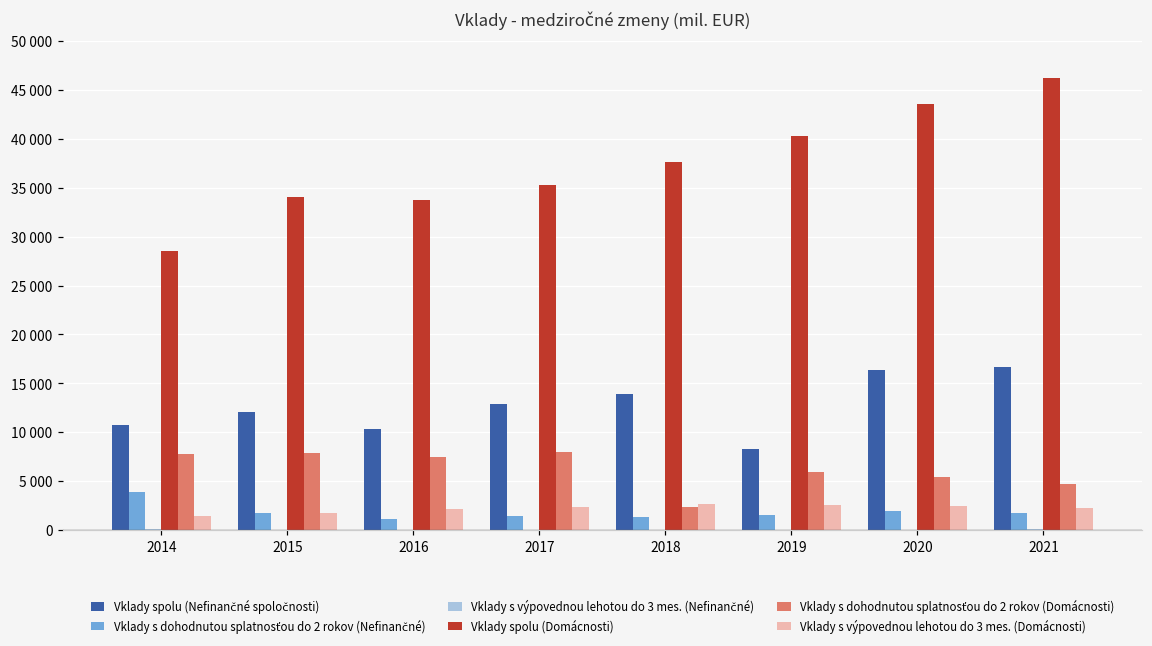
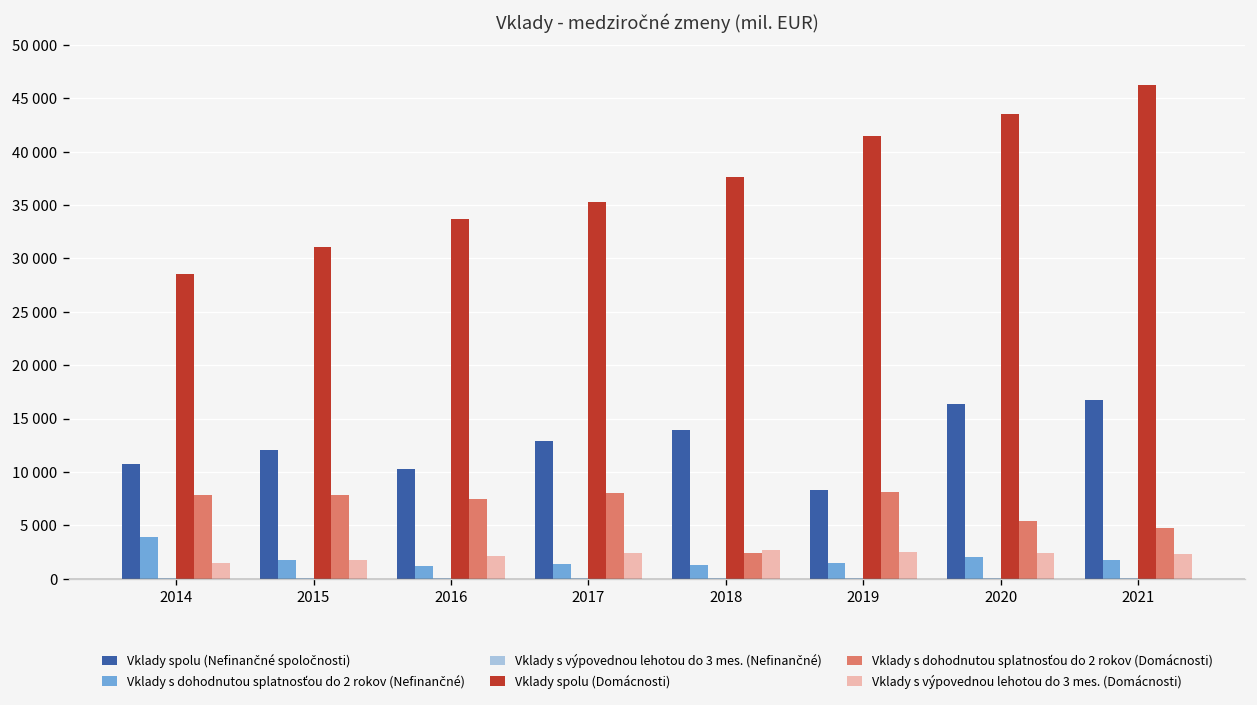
  {
    "Vklady spolu (Nefinančné spoločnosti)": {
      "2014": 11000,
      "2015": 12000,
      "2016": 10000,
      "2017": 13000,
      "2018": 14000,
      "2019": 8000,
      "2020": 16000,
      "2021": 17000
    },
    "Vklady s dohodnutou splatnosťou do 2 rokov (Nefinančné)": {
      "2014": 4000,
      "2015": 2000,
      "2016": 1000,
      "2017": 1000,
      "2018": 1000,
      "2019": 1000,
      "2020": 2000,
      "2021": 2000
    },
    "Vklady spolu (Domácnosti)": {
      "2014": 29000,
-     "2015": 34000,
+     "2015": 31000,
      "2016": 34000,
      "2017": 35000,
      "2018": 38000,
-     "2019": 40000,
+     "2019": 42000,
      "2020": 44000,
      "2021": 46000
    },
    "Vklady s dohodnutou splatnosťou do 2 rokov (Domácnosti)": {
      "2014": 8000,
      "2015": 8000,
      "2016": 7000,
      "2017": 8000,
      "2018": 2000,
-     "2019": 6000,
+     "2019": 8000,
      "2020": 5000,
      "2021": 5000
    },
    "Vklady s výpovednou lehotou do 3 mes. (Domácnosti)": {
      "2014": 1000,
      "2015": 2000,
      "2016": 2000,
      "2017": 2000,
      "2018": 3000,
      "2019": 3000,
      "2020": 2000,
      "2021": 2000
    }
  }
